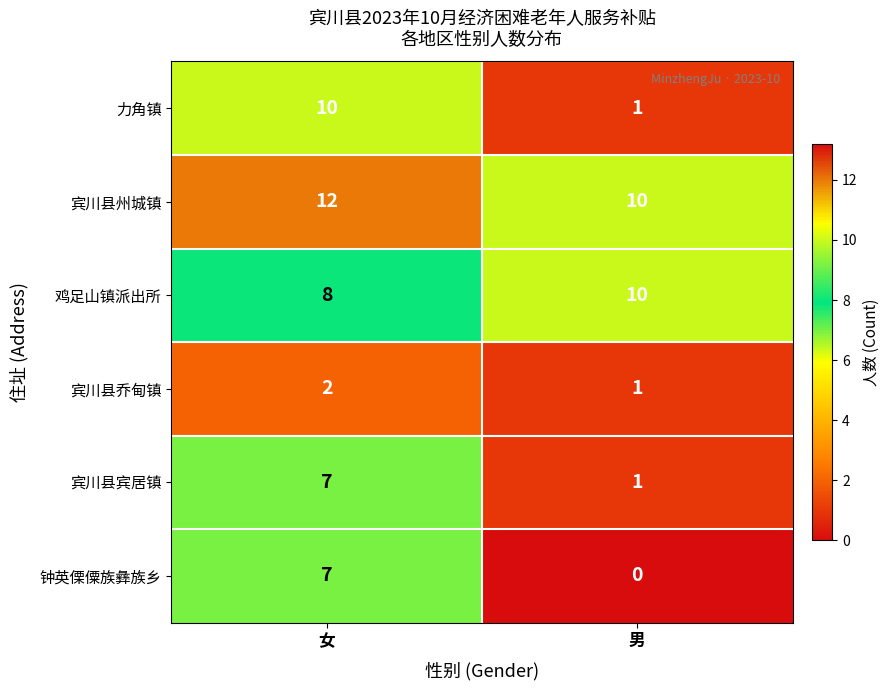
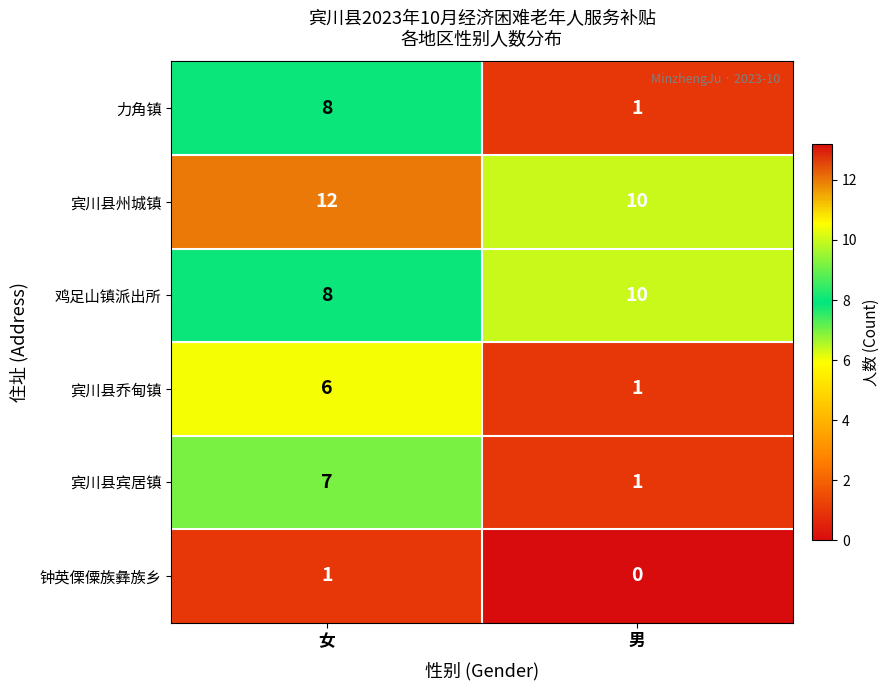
  {
    "力角镇": {
-     "女": 10
+     "女": 8
    },
    "宾川县州城镇": {
      "女": 12,
      "男": 10
    },
    "鸡足山镇派出所": {
      "女": 8,
      "男": 10
    },
    "宾川县乔甸镇": {
-     "女": 2,
+     "女": 6,
      "男": 1
    },
    "宾川县宾居镇": {
      "女": 7,
      "男": 1
    },
    "钟英傈僳族彝族乡": {
-     "女": 7,
+     "女": 1,
      "男": 0
    }
  }
